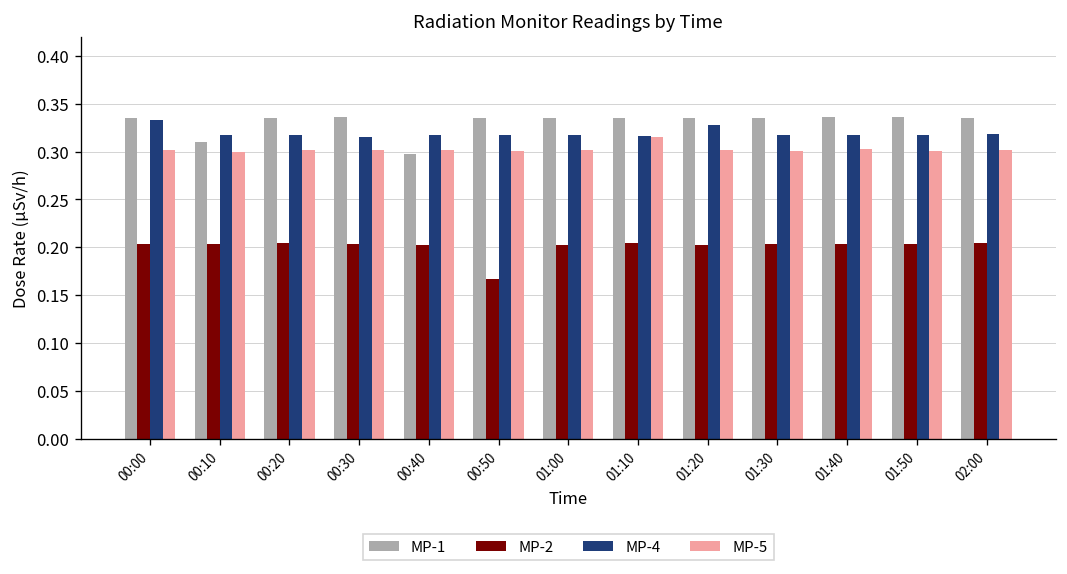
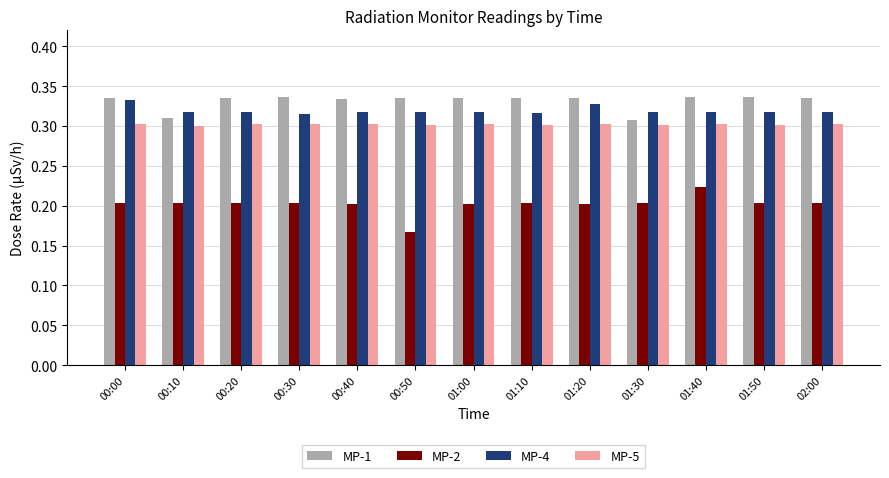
  {
    "MP-1": {
      "00:00": 0.34,
      "00:10": 0.31,
      "00:20": 0.34,
      "00:30": 0.34,
-     "00:40": 0.30,
+     "00:40": 0.33,
      "00:50": 0.34,
      "01:00": 0.34,
      "01:10": 0.34,
      "01:20": 0.34,
-     "01:30": 0.34,
+     "01:30": 0.31,
      "01:40": 0.34,
      "01:50": 0.34,
      "02:00": 0.34
    },
    "MP-2": {
      "00:00": 0.20,
      "00:10": 0.20,
      "00:20": 0.20,
      "00:30": 0.20,
      "00:40": 0.20,
      "00:50": 0.17,
      "01:00": 0.20,
      "01:10": 0.20,
      "01:20": 0.20,
      "01:30": 0.20,
-     "01:40": 0.20,
+     "01:40": 0.22,
      "01:50": 0.20,
      "02:00": 0.20
    },
    "MP-4": {
      "00:00": 0.33,
      "00:10": 0.32,
      "00:20": 0.32,
      "00:30": 0.32,
      "00:40": 0.32,
      "00:50": 0.32,
      "01:00": 0.32,
      "01:10": 0.32,
      "01:20": 0.33,
      "01:30": 0.32,
      "01:40": 0.32,
      "01:50": 0.32,
      "02:00": 0.32
    },
    "MP-5": {
      "00:00": 0.30,
      "00:10": 0.30,
      "00:20": 0.30,
      "00:30": 0.30,
      "00:40": 0.30,
      "00:50": 0.30,
      "01:00": 0.30,
-     "01:10": 0.32,
+     "01:10": 0.30,
      "01:20": 0.30,
      "01:30": 0.30,
      "01:40": 0.30,
      "01:50": 0.30,
      "02:00": 0.30
    }
  }
